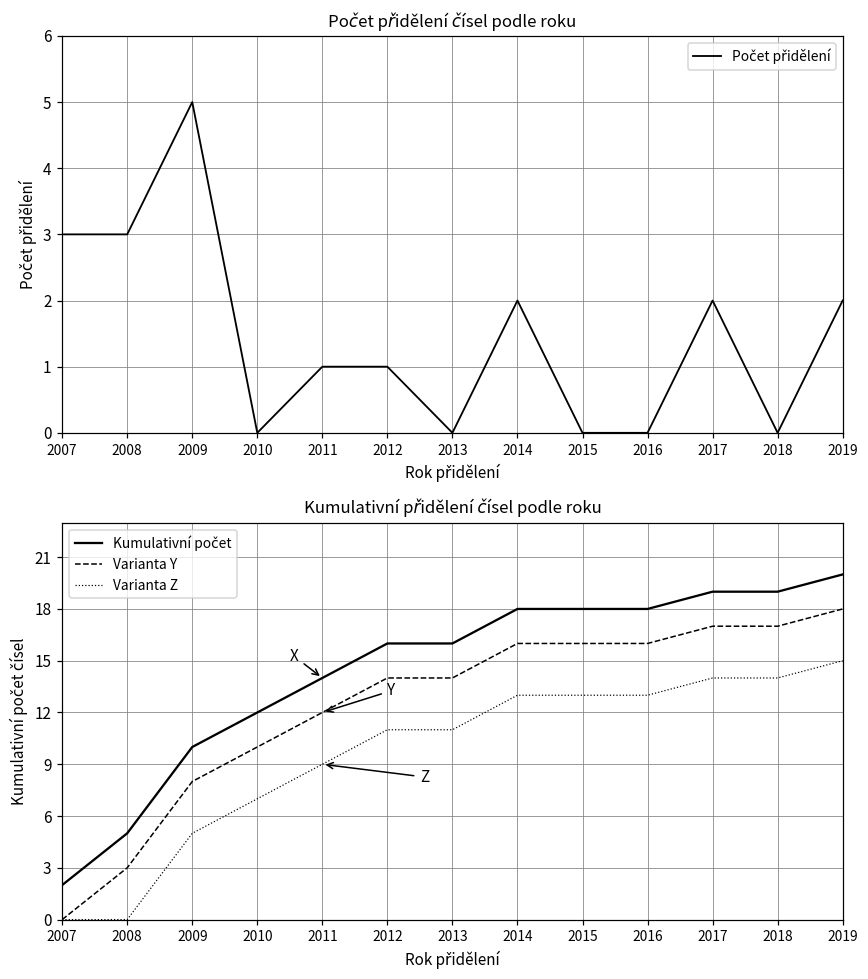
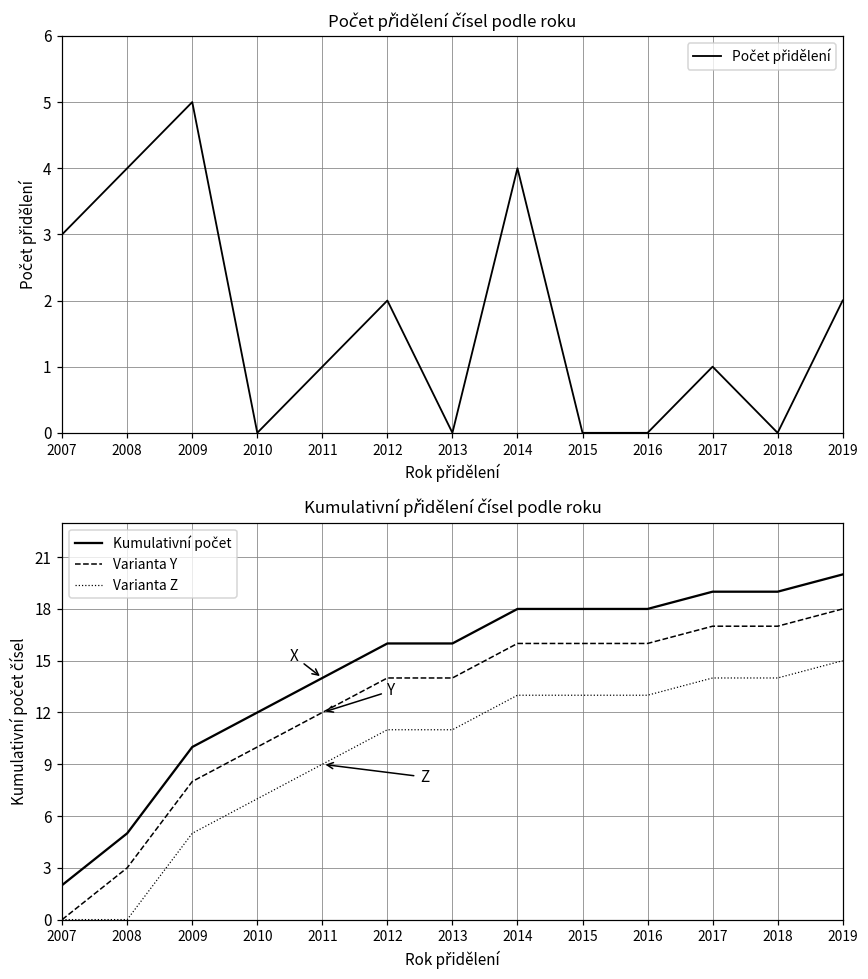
  {
    "Počet přidělení čísel podle roku": {
      "2007": 3,
-     "2008": 3,
+     "2008": 4,
      "2009": 5,
      "2010": 0,
      "2011": 1,
-     "2012": 1,
+     "2012": 2,
      "2013": 0,
-     "2014": 2,
+     "2014": 4,
      "2015": 0,
      "2016": 0,
-     "2017": 2,
+     "2017": 1,
      "2018": 0,
      "2019": 2
    }
  }
